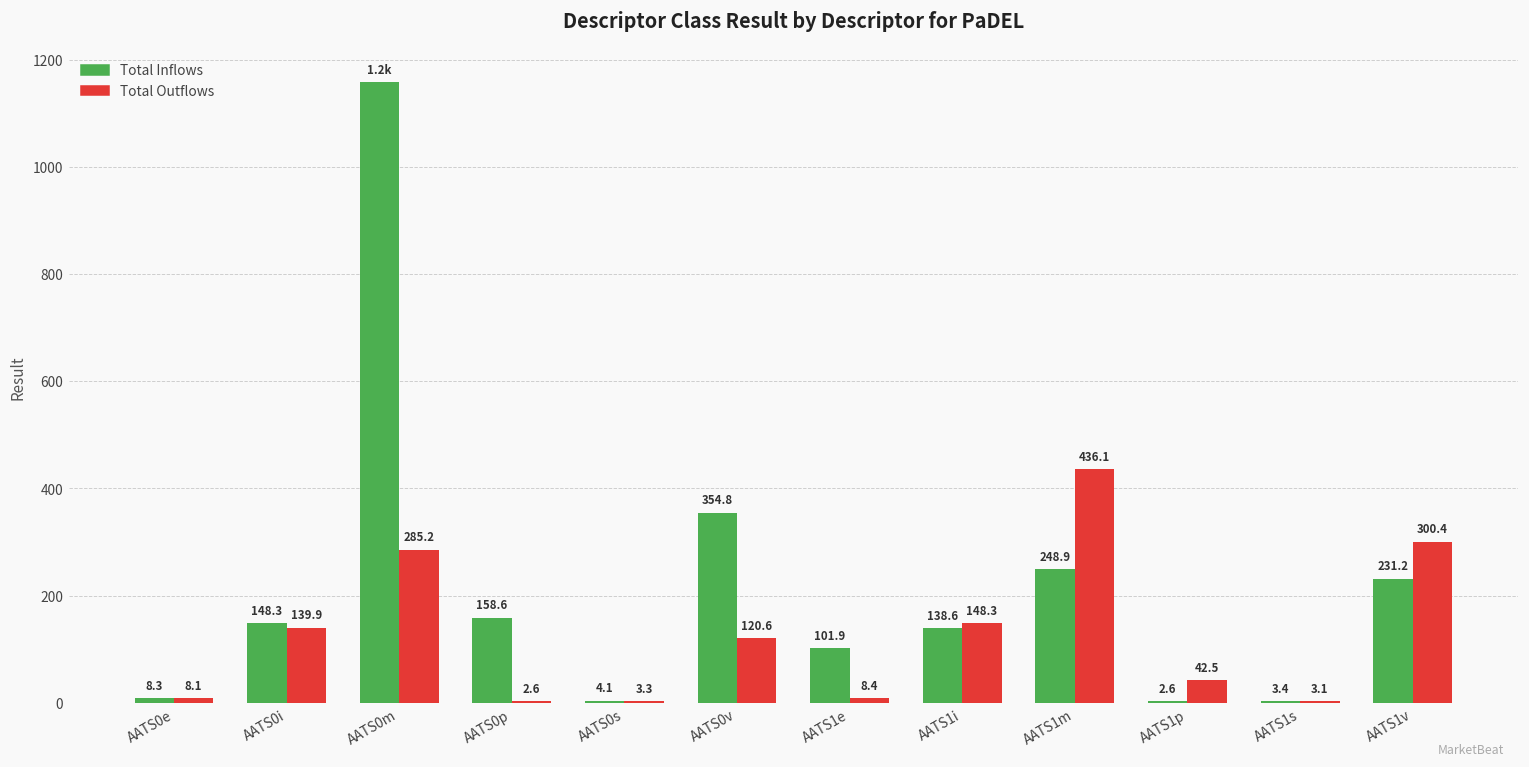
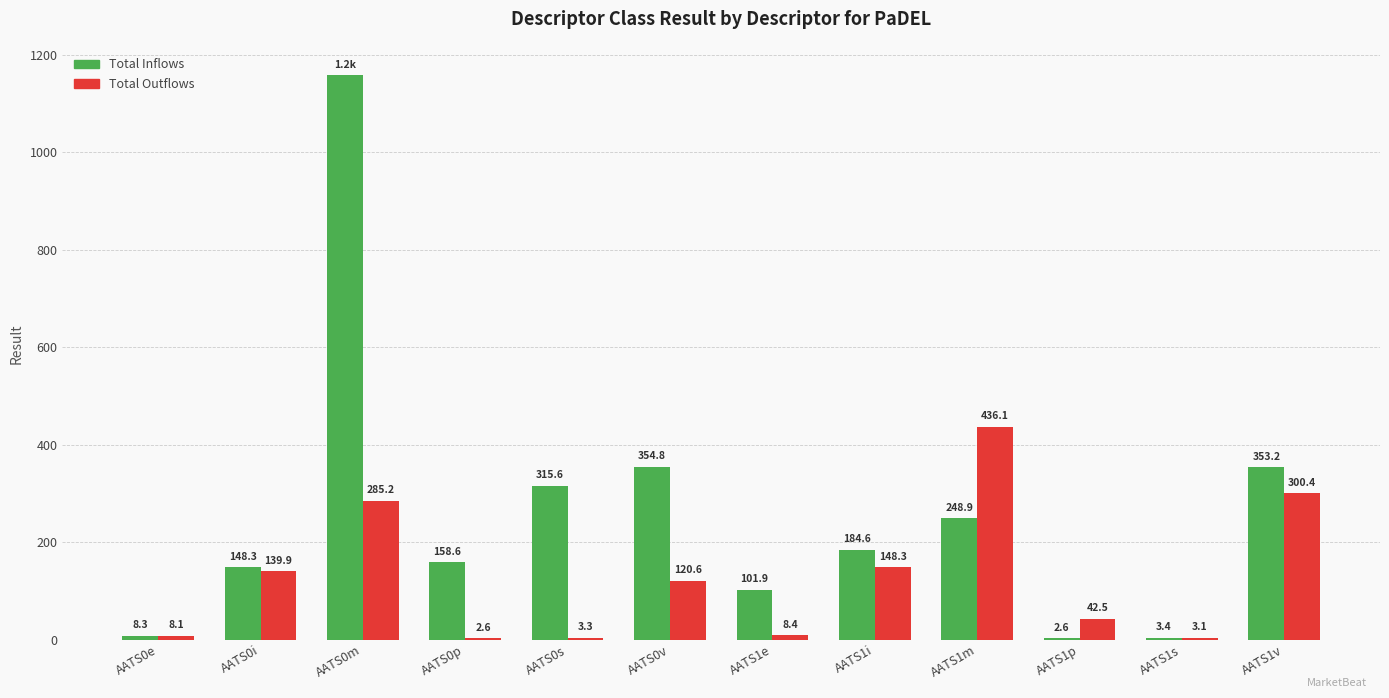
  {
    "Total Inflows": {
      "AATS0e": "8.3",
      "AATS0i": "148.3",
      "AATS0m": "1.2k",
      "AATS0p": "158.6",
-     "AATS0s": "4.1",
+     "AATS0s": "315.6",
      "AATS0v": "354.8",
      "AATS1e": "101.9",
-     "AATS1i": "138.6",
+     "AATS1i": "184.6",
      "AATS1m": "248.9",
      "AATS1p": "2.6",
      "AATS1s": "3.4",
-     "AATS1v": "231.2"
+     "AATS1v": "353.2"
    },
    "Total Outflows": {
      "AATS0e": "8.1",
      "AATS0i": "139.9",
      "AATS0m": "285.2",
      "AATS0p": "2.6",
      "AATS0s": "3.3",
      "AATS0v": "120.6",
      "AATS1e": "8.4",
      "AATS1i": "148.3",
      "AATS1m": "436.1",
      "AATS1p": "42.5",
      "AATS1s": "3.1",
      "AATS1v": "300.4"
    }
  }
